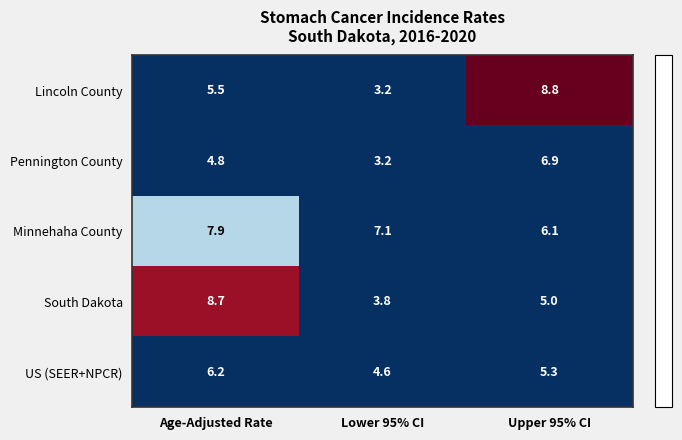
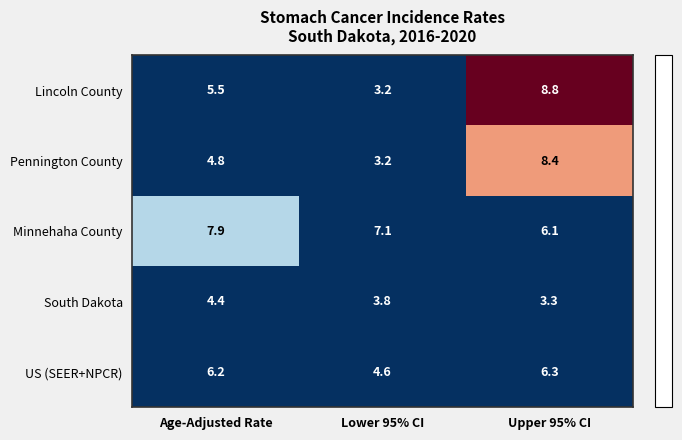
  {
    "Lincoln County": {
      "Age-Adjusted Rate": 5.5,
      "Lower 95% CI": 3.2,
      "Upper 95% CI": 8.8
    },
    "Pennington County": {
      "Age-Adjusted Rate": 4.8,
      "Lower 95% CI": 3.2,
-     "Upper 95% CI": 6.9
+     "Upper 95% CI": 8.4
    },
    "Minnehaha County": {
      "Age-Adjusted Rate": 7.9,
      "Lower 95% CI": 7.1,
      "Upper 95% CI": 6.1
    },
    "South Dakota": {
-     "Age-Adjusted Rate": 8.7,
+     "Age-Adjusted Rate": 4.4,
      "Lower 95% CI": 3.8,
-     "Upper 95% CI": 5.0
+     "Upper 95% CI": 3.3
    },
    "US (SEER+NPCR)": {
      "Age-Adjusted Rate": 6.2,
      "Lower 95% CI": 4.6,
-     "Upper 95% CI": 5.3
+     "Upper 95% CI": 6.3
    }
  }
